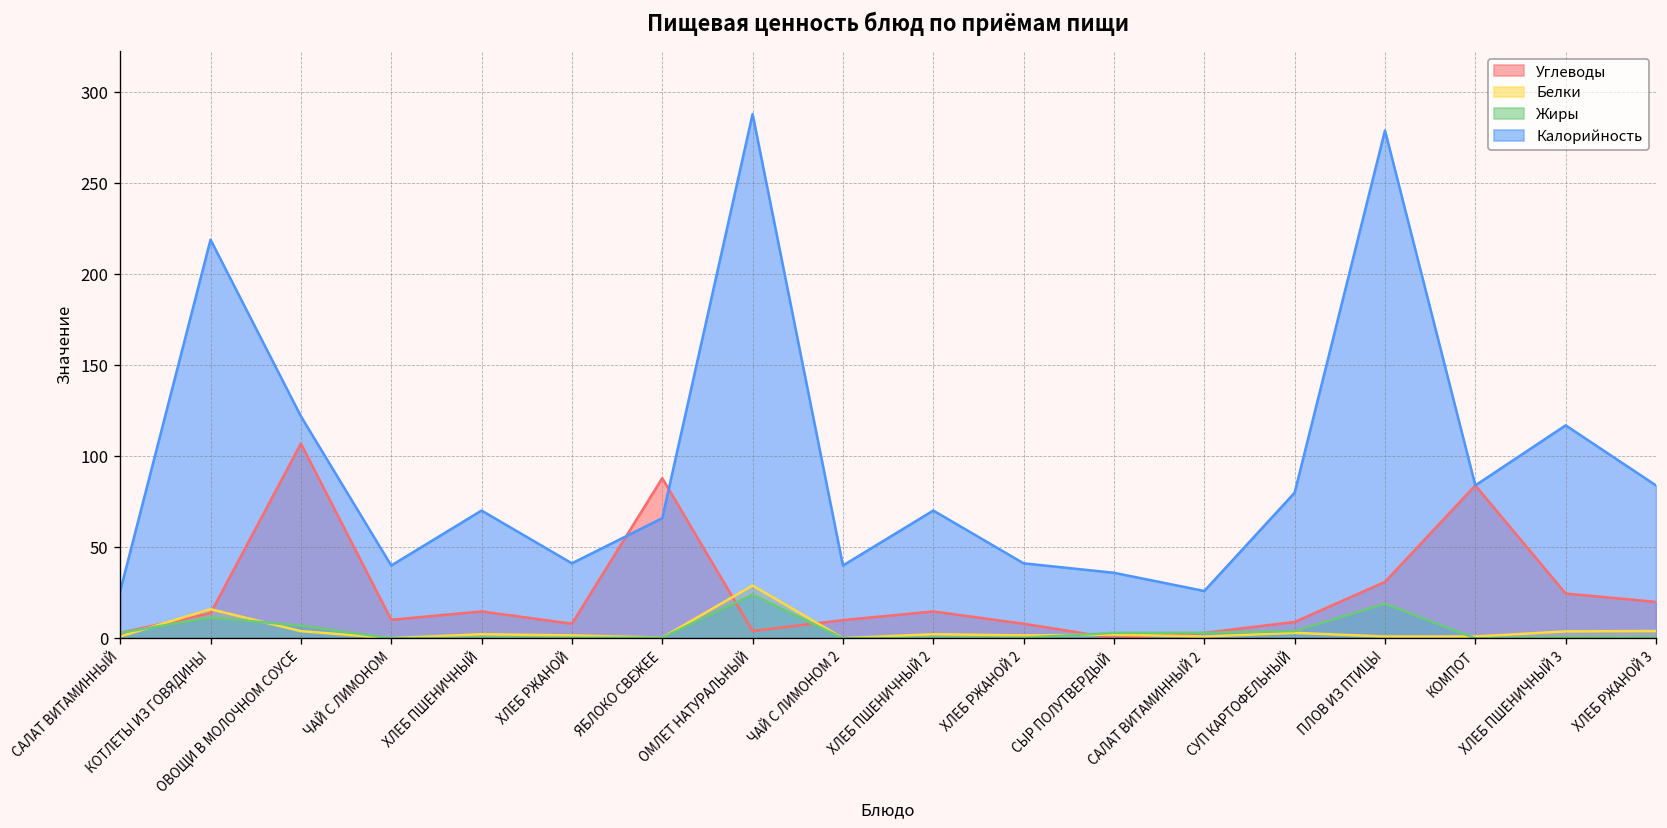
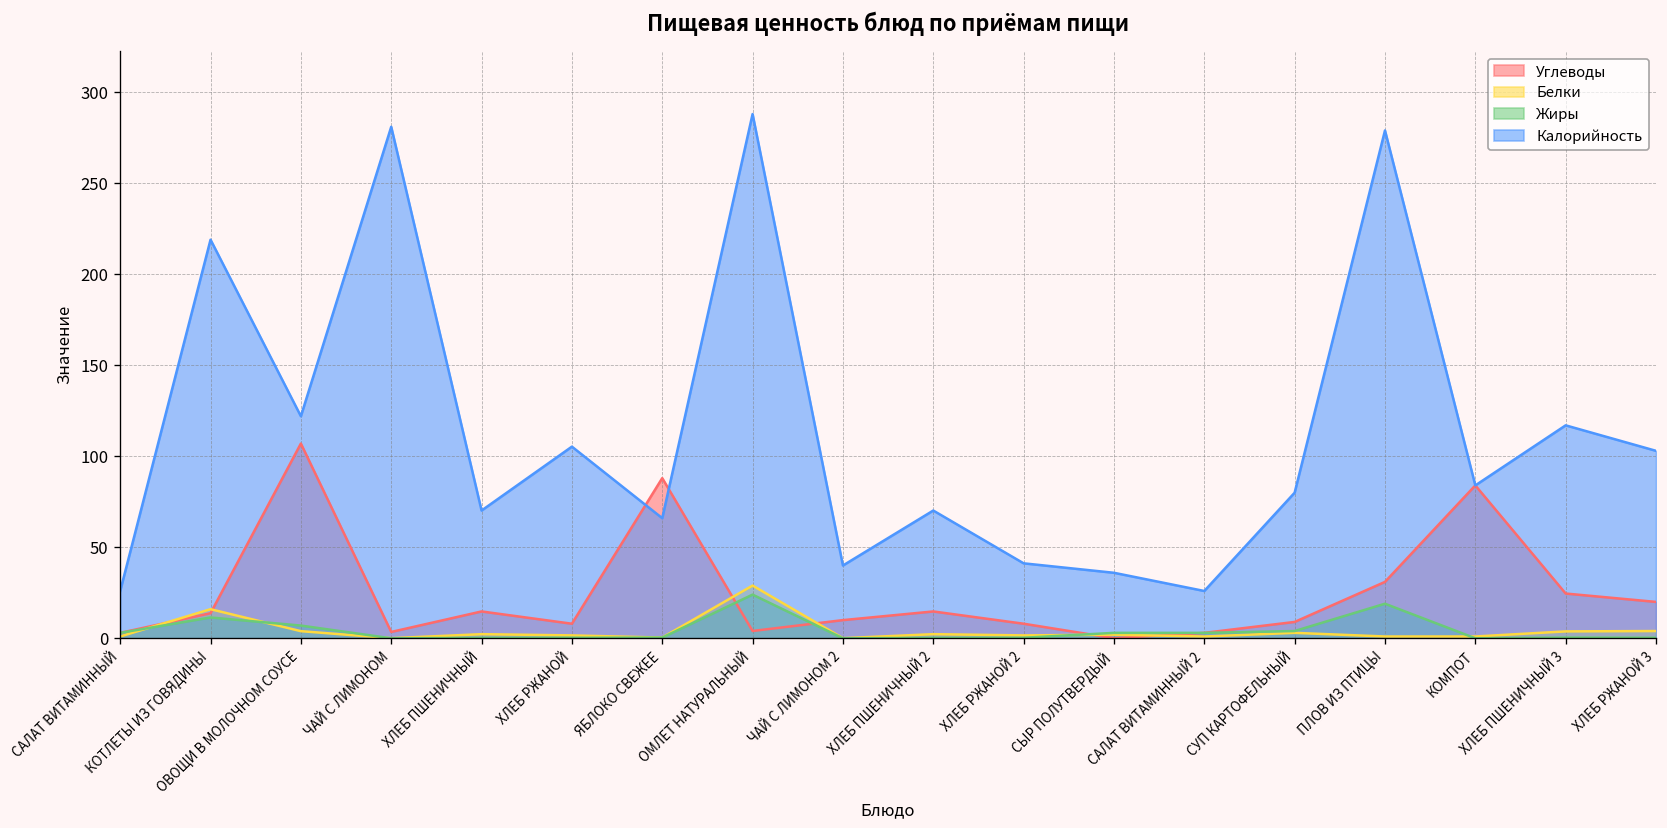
  {
    "Углеводы": {
      "КОТЛЕТЫ ИЗ ГОВЯДИНЫ": 14,
      "ОВОЩИ В МОЛОЧНОМ СОУСЕ": 107,
-     "ЧАЙ С ЛИМОНОМ": 10,
+     "ЧАЙ С ЛИМОНОМ": 4,
      "ХЛЕБ ПШЕНИЧНЫЙ": 15,
      "ХЛЕБ РЖАНОЙ": 8,
      "ЯБЛОКО СВЕЖЕЕ": 88,
      "ОМЛЕТ НАТУРАЛЬНЫЙ": 4,
      "ЧАЙ С ЛИМОНОМ 2": 10,
      "ХЛЕБ ПШЕНИЧНЫЙ 2": 15,
      "ХЛЕБ РЖАНОЙ 2": 8,
      "СЫР ПОЛУТВЕРДЫЙ": 0,
      "СУП КАРТОФЕЛЬНЫЙ": 9,
      "ПЛОВ ИЗ ПТИЦЫ": 31,
      "ХЛЕБ ПШЕНИЧНЫЙ 3": 25,
      "ХЛЕБ РЖАНОЙ 3": 20
    },
    "Белки": {
      "САЛАТ ВИТАМИННЫЙ": 1,
      "КОТЛЕТЫ ИЗ ГОВЯДИНЫ": 16,
      "ОВОЩИ В МОЛОЧНОМ СОУСЕ": 4,
      "ХЛЕБ ПШЕНИЧНЫЙ": 2,
      "ОМЛЕТ НАТУРАЛЬНЫЙ": 29,
      "ХЛЕБ ПШЕНИЧНЫЙ 2": 2,
      "САЛАТ ВИТАМИННЫЙ 2": 1,
      "ПЛОВ ИЗ ПТИЦЫ": 1,
      "ХЛЕБ ПШЕНИЧНЫЙ 3": 4,
      "ХЛЕБ РЖАНОЙ 3": 4
    },
    "Жиры": {
      "КОТЛЕТЫ ИЗ ГОВЯДИНЫ": 11,
      "ОВОЩИ В МОЛОЧНОМ СОУСЕ": 7,
      "ХЛЕБ ПШЕНИЧНЫЙ": 0,
      "ОМЛЕТ НАТУРАЛЬНЫЙ": 24,
      "ХЛЕБ ПШЕНИЧНЫЙ 2": 0,
      "ПЛОВ ИЗ ПТИЦЫ": 19,
      "ХЛЕБ ПШЕНИЧНЫЙ 3": 0,
      "ХЛЕБ РЖАНОЙ 3": 0
    },
    "Калорийность": {
      "САЛАТ ВИТАМИННЫЙ": 26,
      "КОТЛЕТЫ ИЗ ГОВЯДИНЫ": 219,
      "ОВОЩИ В МОЛОЧНОМ СОУСЕ": 122,
-     "ЧАЙ С ЛИМОНОМ": 40,
+     "ЧАЙ С ЛИМОНОМ": 281,
      "ХЛЕБ ПШЕНИЧНЫЙ": 70,
-     "ХЛЕБ РЖАНОЙ": 41,
+     "ХЛЕБ РЖАНОЙ": 105,
      "ЯБЛОКО СВЕЖЕЕ": 66,
      "ОМЛЕТ НАТУРАЛЬНЫЙ": 288,
      "ЧАЙ С ЛИМОНОМ 2": 40,
      "ХЛЕБ ПШЕНИЧНЫЙ 2": 70,
      "ХЛЕБ РЖАНОЙ 2": 41,
      "СЫР ПОЛУТВЕРДЫЙ": 36,
      "САЛАТ ВИТАМИННЫЙ 2": 26,
      "СУП КАРТОФЕЛЬНЫЙ": 80,
      "ПЛОВ ИЗ ПТИЦЫ": 279,
      "ХЛЕБ ПШЕНИЧНЫЙ 3": 117,
-     "ХЛЕБ РЖАНОЙ 3": 84
+     "ХЛЕБ РЖАНОЙ 3": 103
    }
  }
